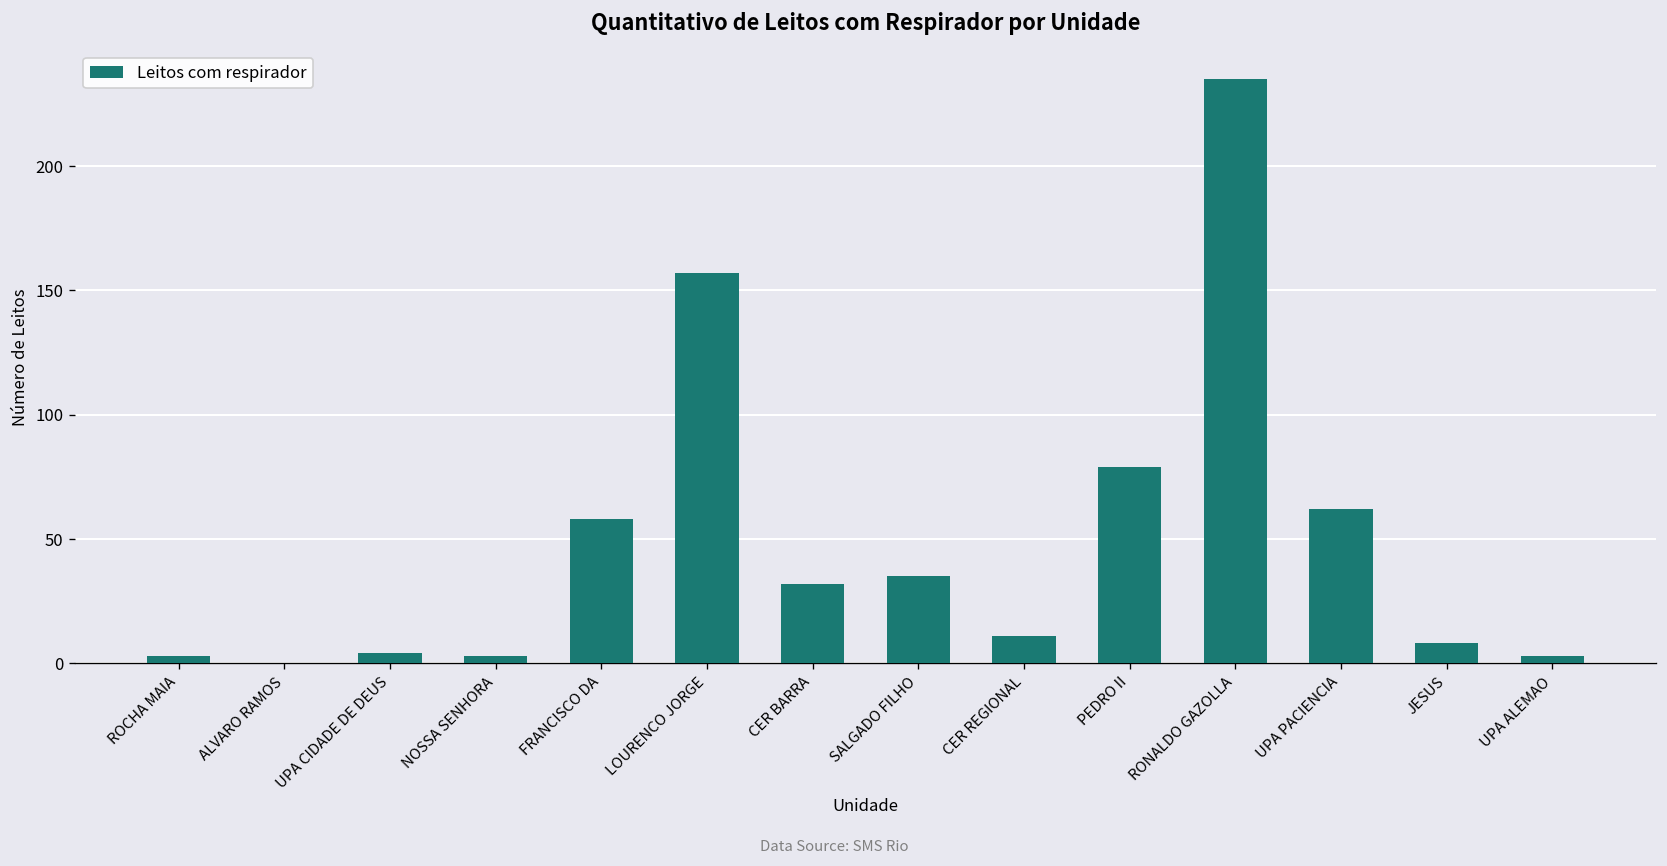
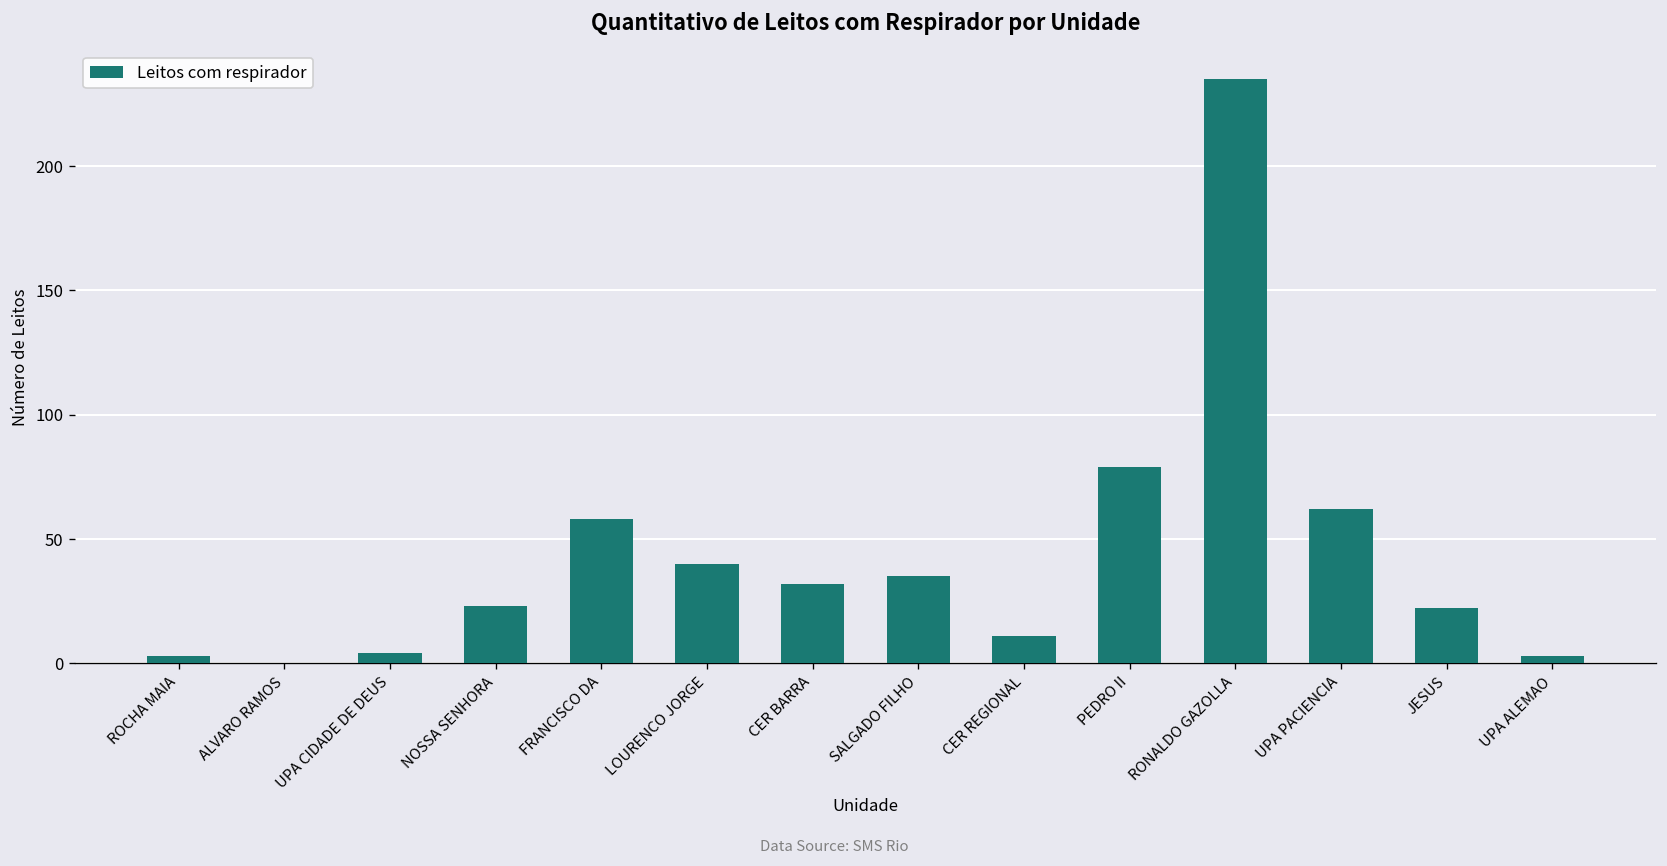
  {
    "ROCHA MAIA": 3,
    "ALVARO RAMOS": 0,
    "UPA CIDADE DE DEUS": 4,
-   "NOSSA SENHORA": 3,
+   "NOSSA SENHORA": 23,
    "FRANCISCO DA": 58,
-   "LOURENCO JORGE": 157,
+   "LOURENCO JORGE": 40,
    "CER BARRA": 32,
    "SALGADO FILHO": 35,
    "CER REGIONAL": 11,
    "PEDRO II": 79,
    "RONALDO GAZOLLA": 235,
    "UPA PACIENCIA": 62,
-   "JESUS": 8,
+   "JESUS": 22,
    "UPA ALEMAO": 3
  }
